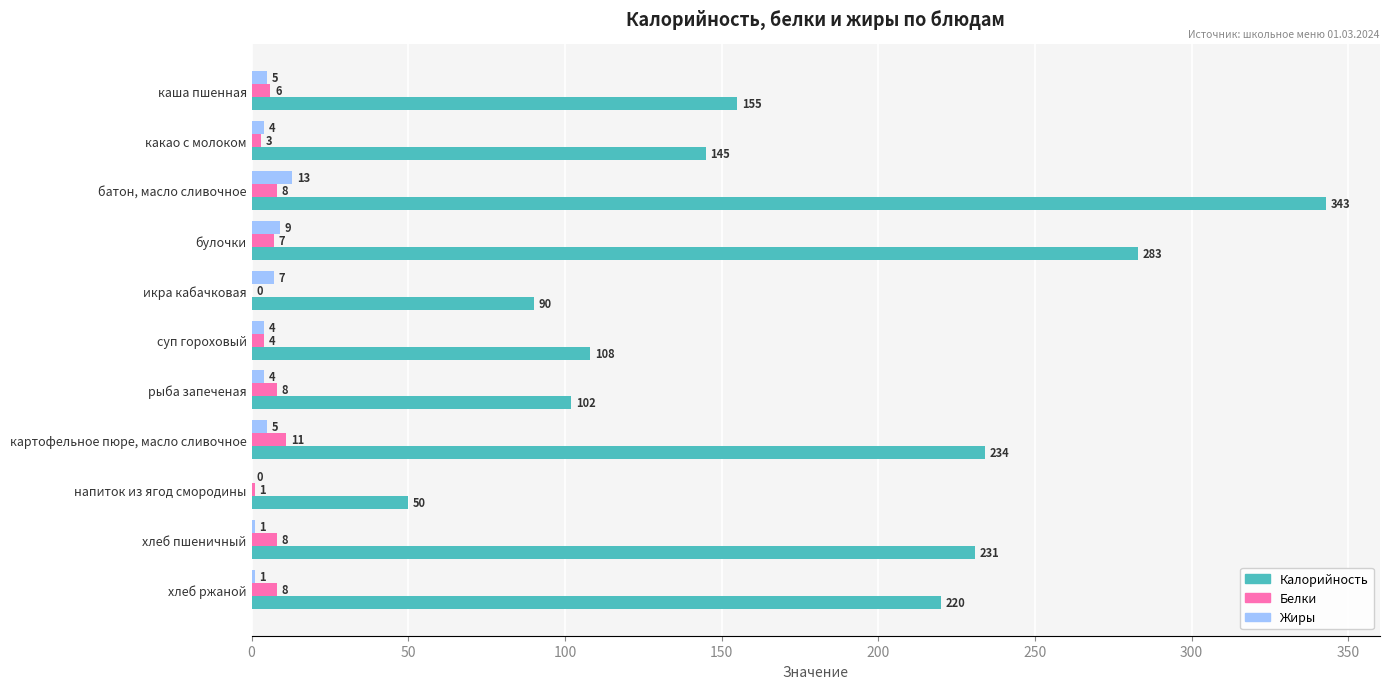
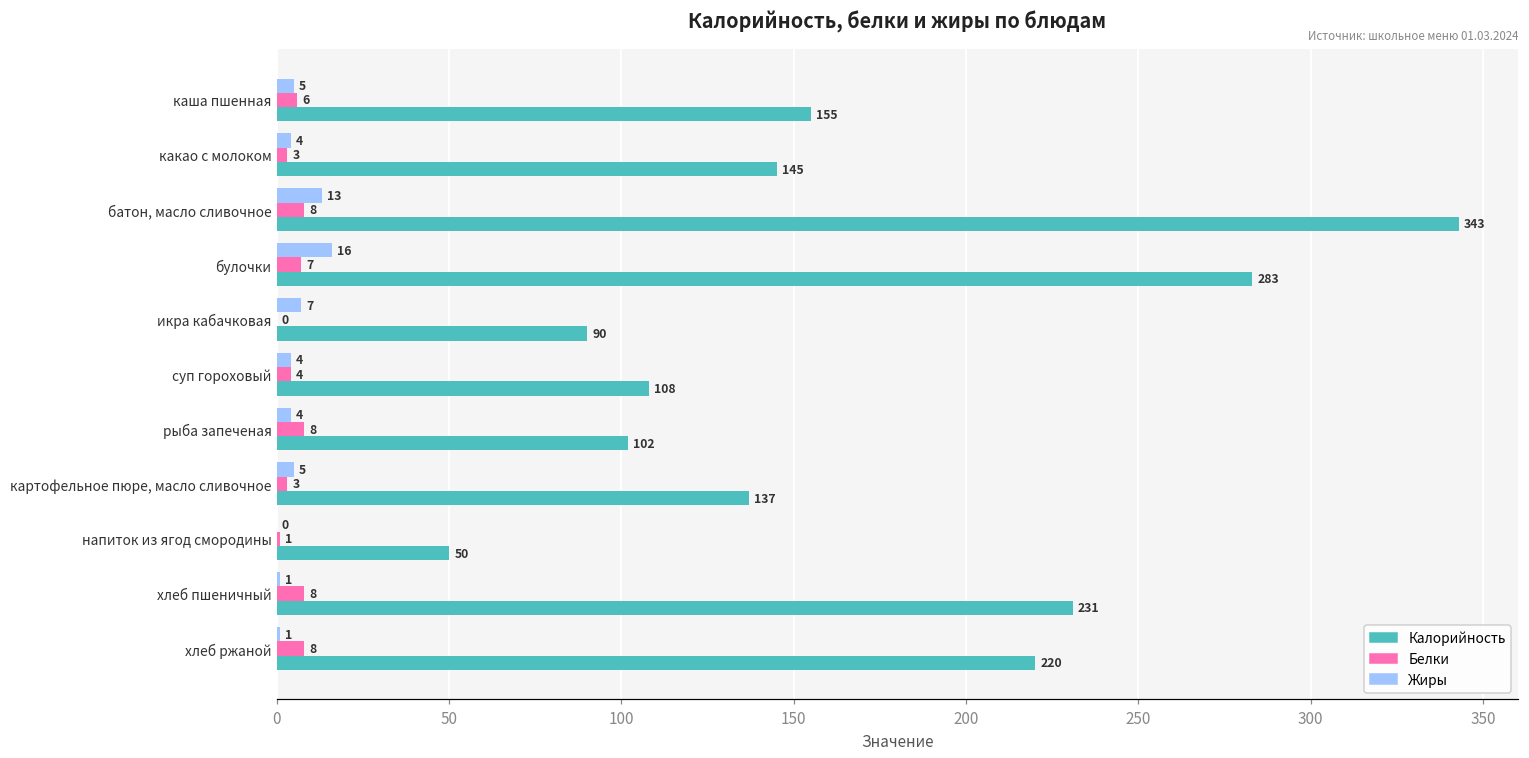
  {
    "Калорийность": {
      "каша пшенная": 155,
      "какао с молоком": 145,
      "батон, масло сливочное": 343,
      "булочки": 283,
      "икра кабачковая": 90,
      "суп гороховый": 108,
      "рыба запеченая": 102,
-     "картофельное пюре, масло сливочное": 234,
+     "картофельное пюре, масло сливочное": 137,
      "напиток из ягод смородины": 50,
      "хлеб пшеничный": 231,
      "хлеб ржаной": 220
    },
    "Белки": {
      "каша пшенная": 6,
      "какао с молоком": 3,
      "батон, масло сливочное": 8,
      "булочки": 7,
      "икра кабачковая": 0,
      "суп гороховый": 4,
      "рыба запеченая": 8,
-     "картофельное пюре, масло сливочное": 11,
+     "картофельное пюре, масло сливочное": 3,
      "напиток из ягод смородины": 1,
      "хлеб пшеничный": 8,
      "хлеб ржаной": 8
    },
    "Жиры": {
      "каша пшенная": 5,
      "какао с молоком": 4,
      "батон, масло сливочное": 13,
-     "булочки": 9,
+     "булочки": 16,
      "икра кабачковая": 7,
      "суп гороховый": 4,
      "рыба запеченая": 4,
      "картофельное пюре, масло сливочное": 5,
      "напиток из ягод смородины": 0,
      "хлеб пшеничный": 1,
      "хлеб ржаной": 1
    }
  }
